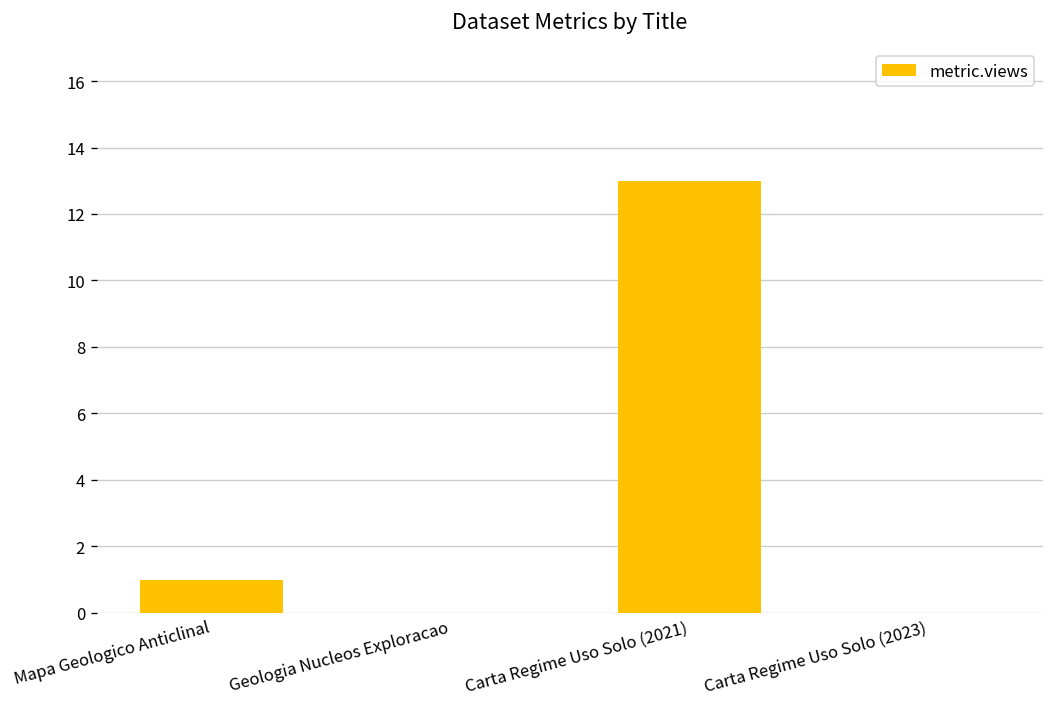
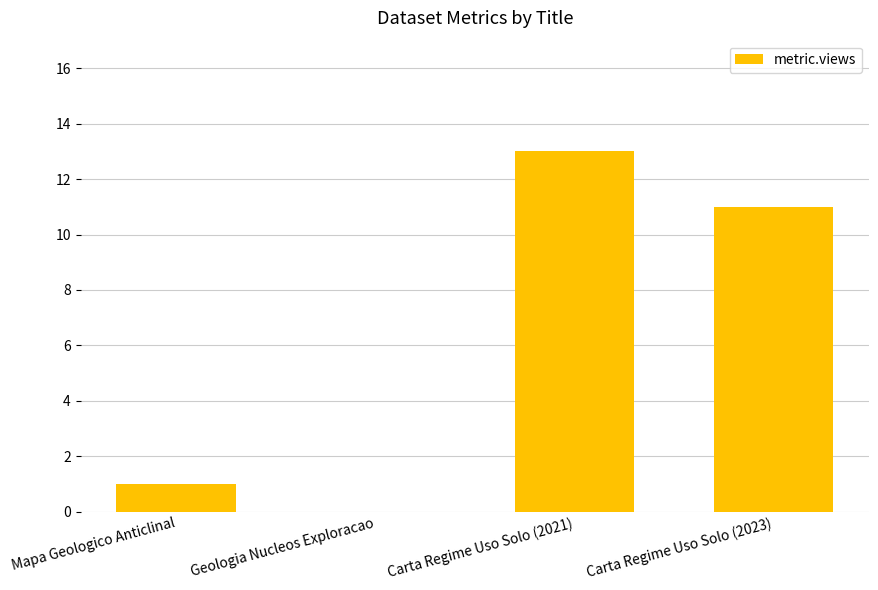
  {
    "Mapa Geologico Anticlinal": 1,
    "Geologia Nucleos Exploracao": 0,
    "Carta Regime Uso Solo (2021)": 13,
-   "Carta Regime Uso Solo (2023)": 0
+   "Carta Regime Uso Solo (2023)": 11
  }
